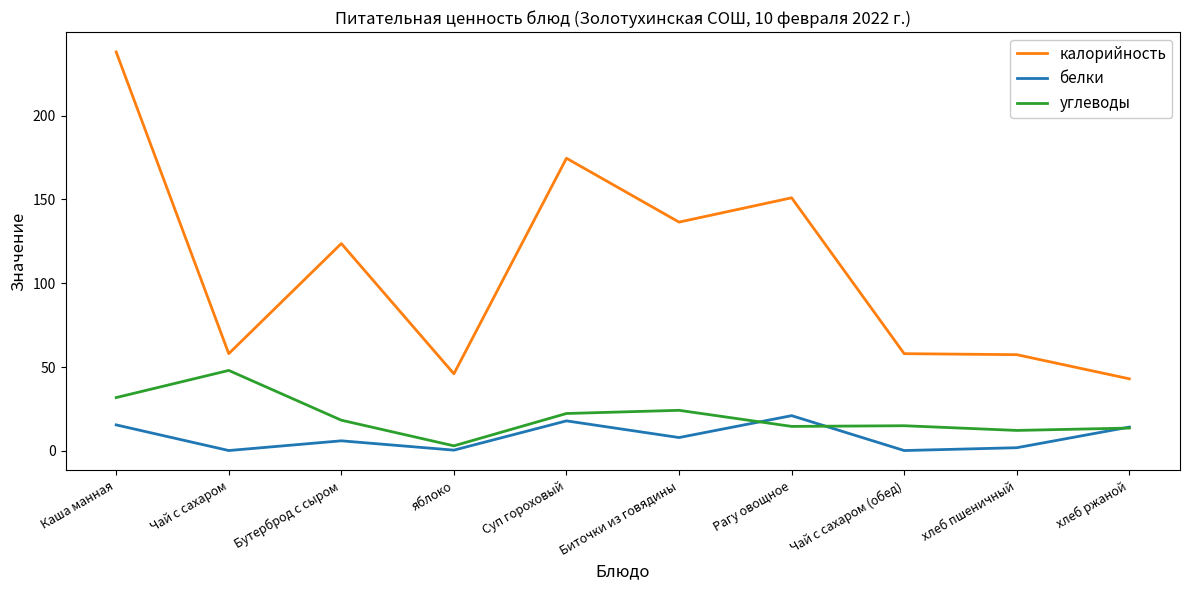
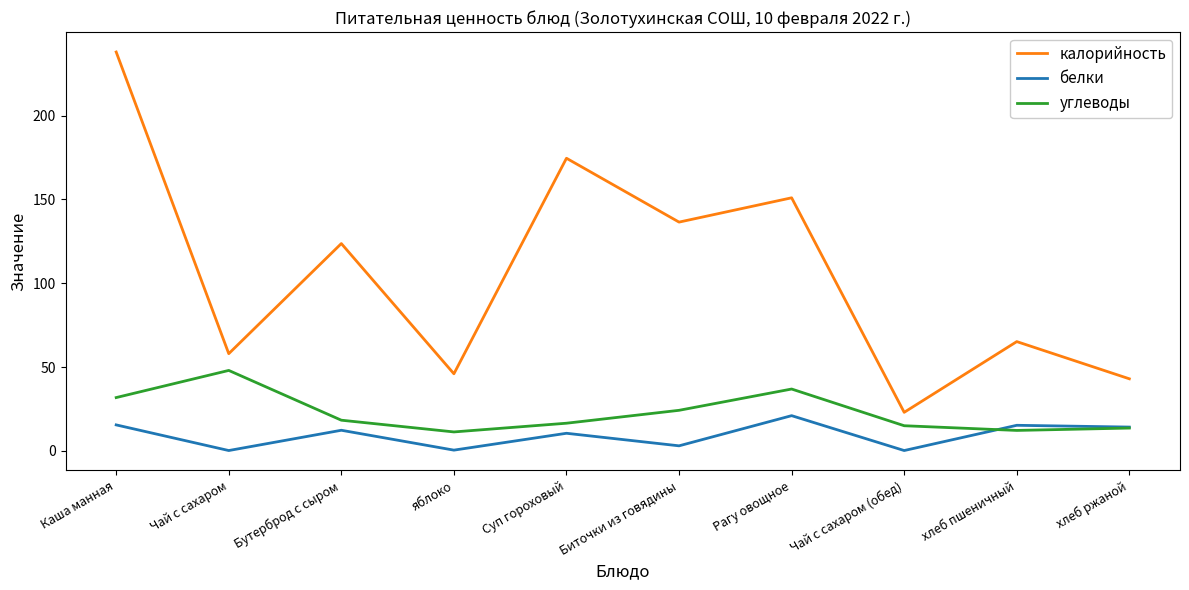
  {
    "калорийность": {
      "Каша манная": 238,
      "Чай с сахаром": 58,
      "Бутерброд с сыром": 124,
      "яблоко": 46,
      "Суп гороховый": 175,
      "Биточки из говядины": 137,
      "Рагу овощное": 151,
-     "Чай с сахаром (обед)": 58,
-     "хлеб пшеничный": 57,
+     "Чай с сахаром (обед)": 23,
+     "хлеб пшеничный": 65,
      "хлеб ржаной": 43
    },
    "белки": {
      "Каша манная": 16,
      "Чай с сахаром": 0,
-     "Бутерброд с сыром": 6,
+     "Бутерброд с сыром": 12,
      "яблоко": 0,
-     "Суп гороховый": 18,
-     "Биточки из говядины": 8,
+     "Суп гороховый": 11,
+     "Биточки из говядины": 3,
      "Рагу овощное": 21,
      "Чай с сахаром (обед)": 0,
-     "хлеб пшеничный": 2
+     "хлеб пшеничный": 15
    },
    "углеводы": {
      "Каша манная": 32,
      "Чай с сахаром": 48,
      "Бутерброд с сыром": 18,
-     "яблоко": 3,
-     "Суп гороховый": 22,
+     "яблоко": 11,
+     "Суп гороховый": 17,
      "Биточки из говядины": 24,
-     "Рагу овощное": 15,
+     "Рагу овощное": 37,
      "Чай с сахаром (обед)": 15,
      "хлеб пшеничный": 12
    }
  }
